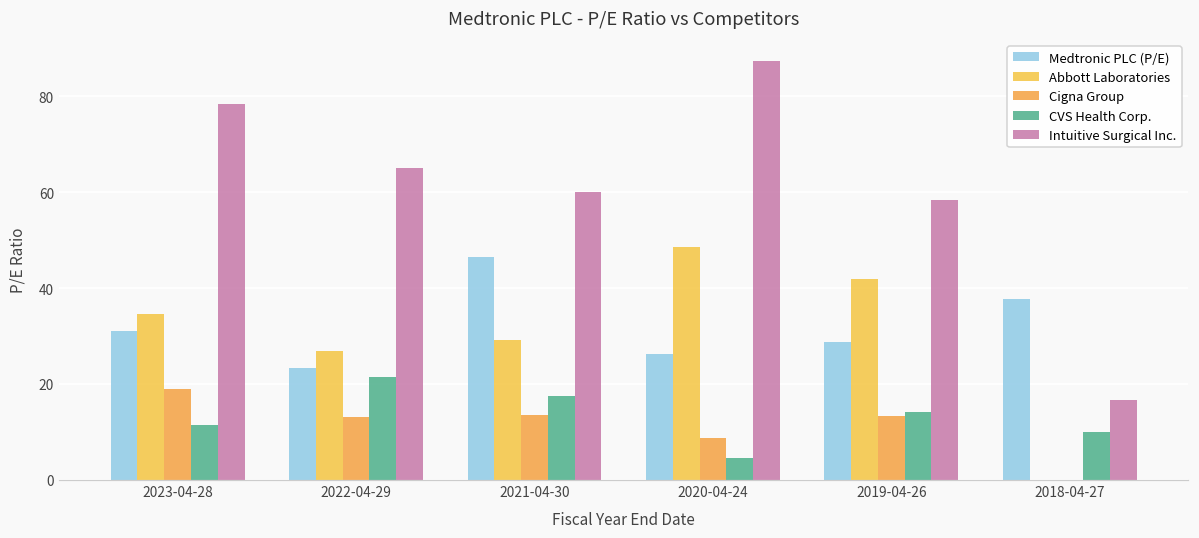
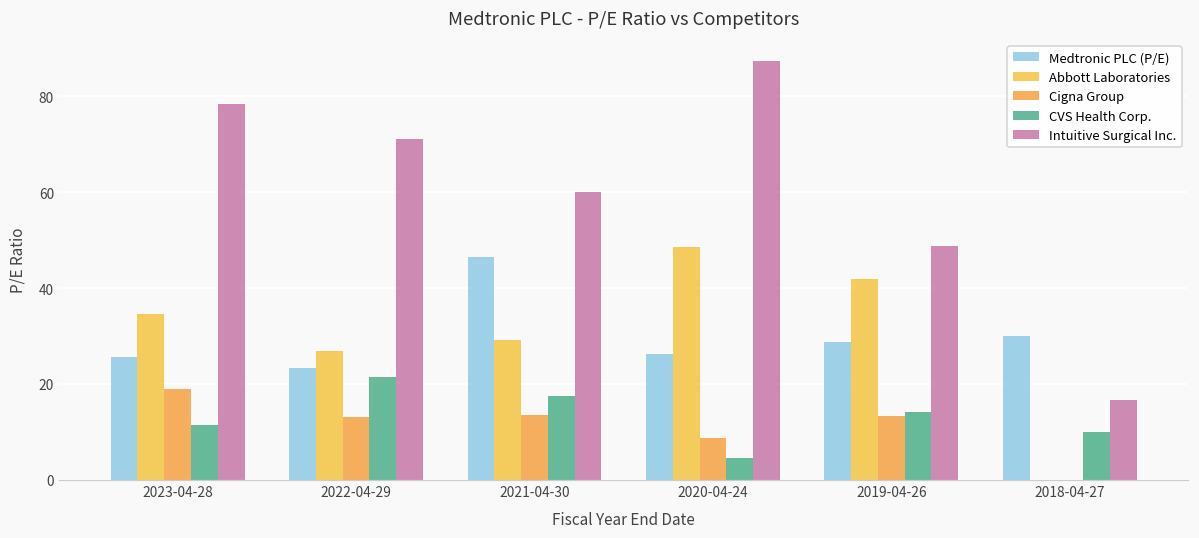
  {
    "Medtronic PLC (P/E)": {
-     "2023-04-28": 31,
+     "2023-04-28": 26,
      "2022-04-29": 23,
      "2021-04-30": 47,
      "2020-04-24": 26,
      "2019-04-26": 29,
-     "2018-04-27": 38
+     "2018-04-27": 30
    },
    "CVS Health Corp.": {
      "2023-04-28": 11,
      "2022-04-29": 22,
      "2021-04-30": 17,
      "2020-04-24": 4,
      "2019-04-26": 14,
      "2018-04-27": 10
    },
    "Intuitive Surgical Inc.": {
      "2023-04-28": 78,
-     "2022-04-29": 65,
+     "2022-04-29": 71,
      "2021-04-30": 60,
      "2020-04-24": 87,
-     "2019-04-26": 58,
+     "2019-04-26": 49,
      "2018-04-27": 17
    }
  }
